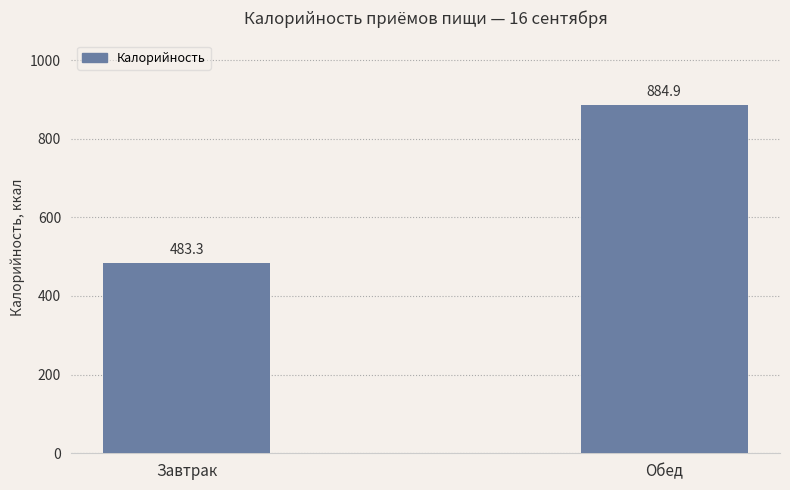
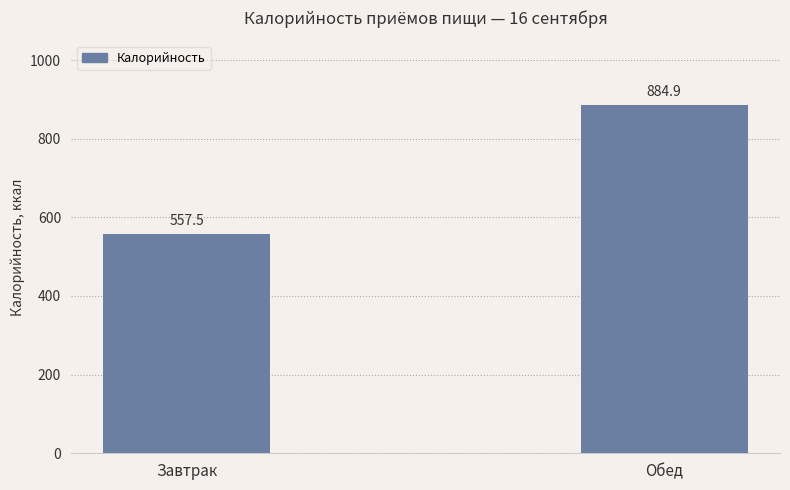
  {
-   "Завтрак": 483.3,
+   "Завтрак": 557.5,
    "Обед": 884.9
  }
